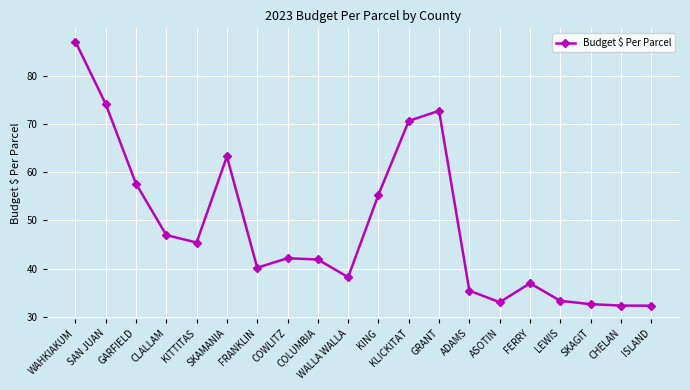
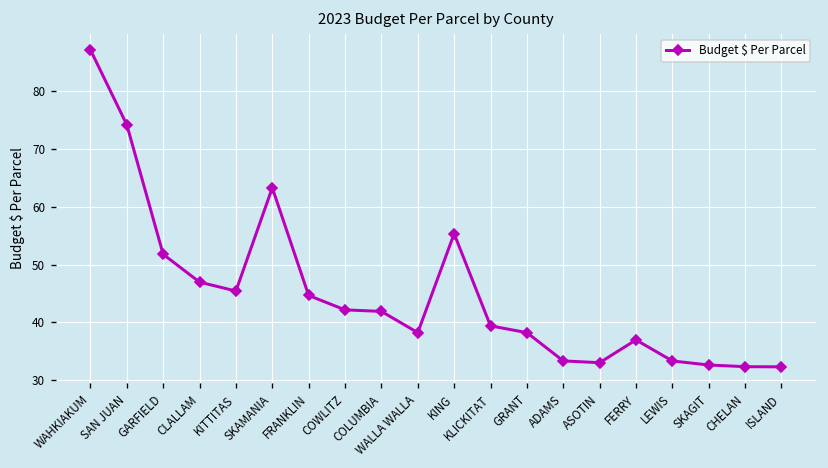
  {
    "WAHKIAKUM": 87,
    "SAN JUAN": 74,
-   "GARFIELD": 58,
+   "GARFIELD": 52,
    "CLALLAM": 47,
    "KITTITAS": 45,
    "SKAMANIA": 63,
-   "FRANKLIN": 40,
+   "FRANKLIN": 45,
    "COWLITZ": 42,
    "COLUMBIA": 42,
    "WALLA WALLA": 38,
    "KING": 55,
-   "KLICKITAT": 71,
-   "GRANT": 73,
-   "ADAMS": 35,
+   "KLICKITAT": 39,
+   "GRANT": 38,
+   "ADAMS": 33,
    "ASOTIN": 33,
    "FERRY": 37,
    "LEWIS": 33,
    "SKAGIT": 33,
    "CHELAN": 32,
    "ISLAND": 32
  }
